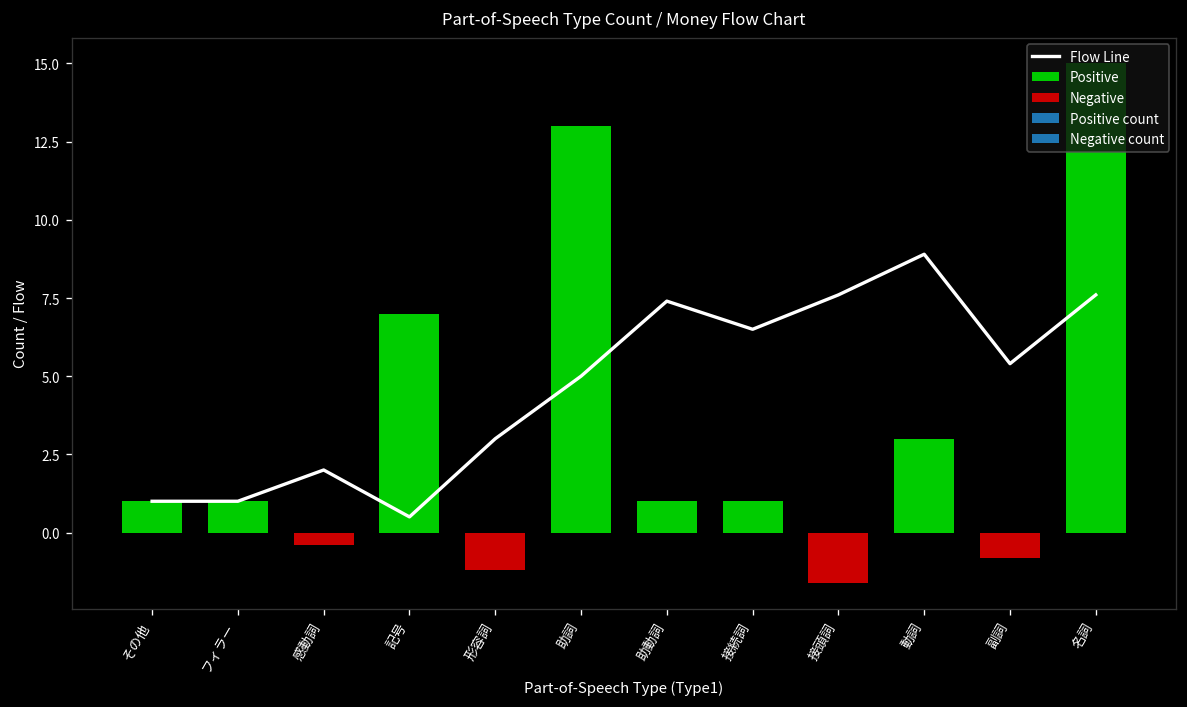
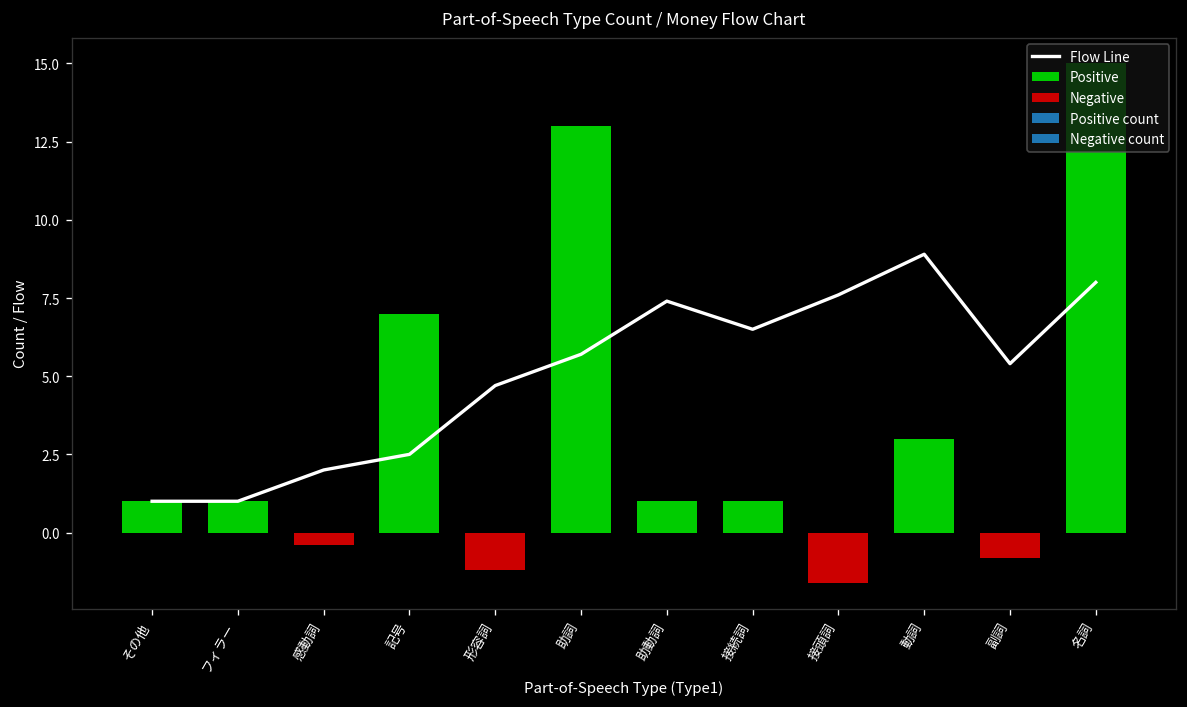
  {
    "Flow Line": {
      "その他": 1.0,
      "フィラー": 1.0,
      "感動詞": 2.0,
-     "記号": 0.5,
-     "形容詞": 3.0,
-     "助詞": 5.0,
+     "記号": 2.5,
+     "形容詞": 4.7,
+     "助詞": 5.7,
      "助動詞": 7.4,
      "接続詞": 6.5,
      "接頭詞": 7.6,
      "動詞": 8.9,
      "副詞": 5.4,
-     "名詞": 7.6
+     "名詞": 8.0
    }
  }
